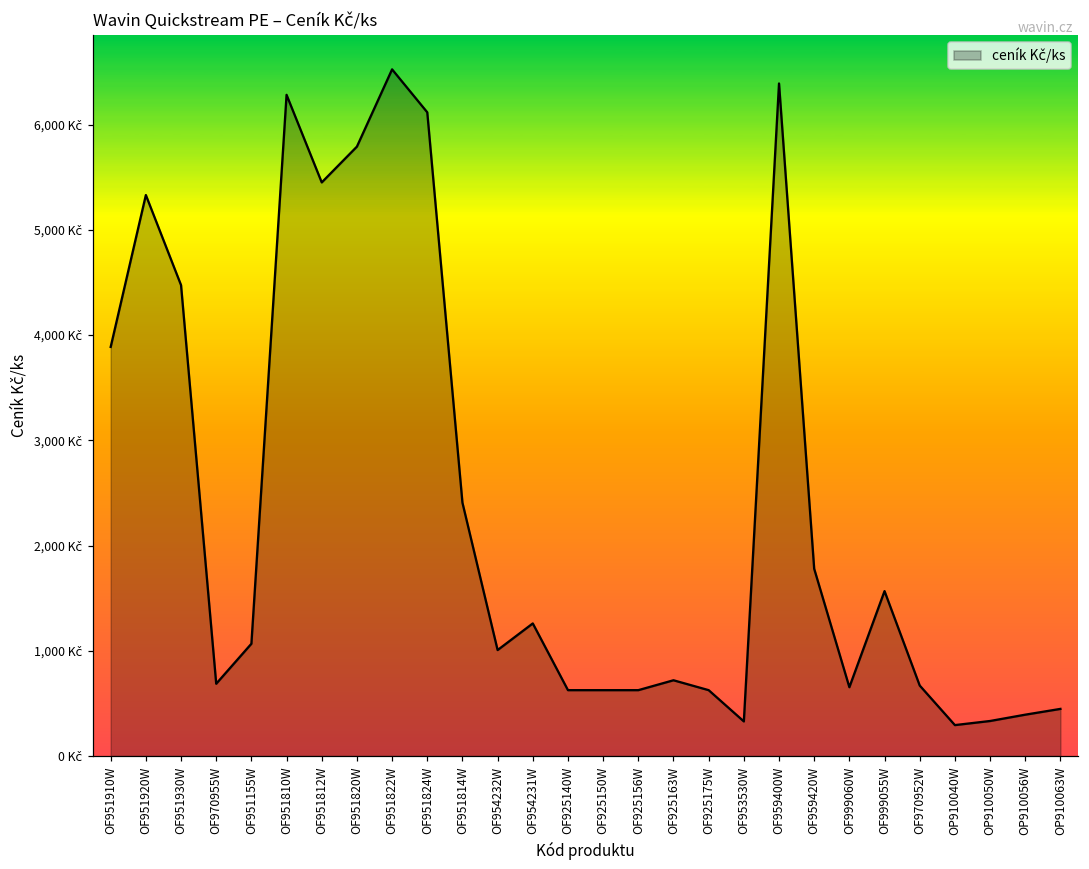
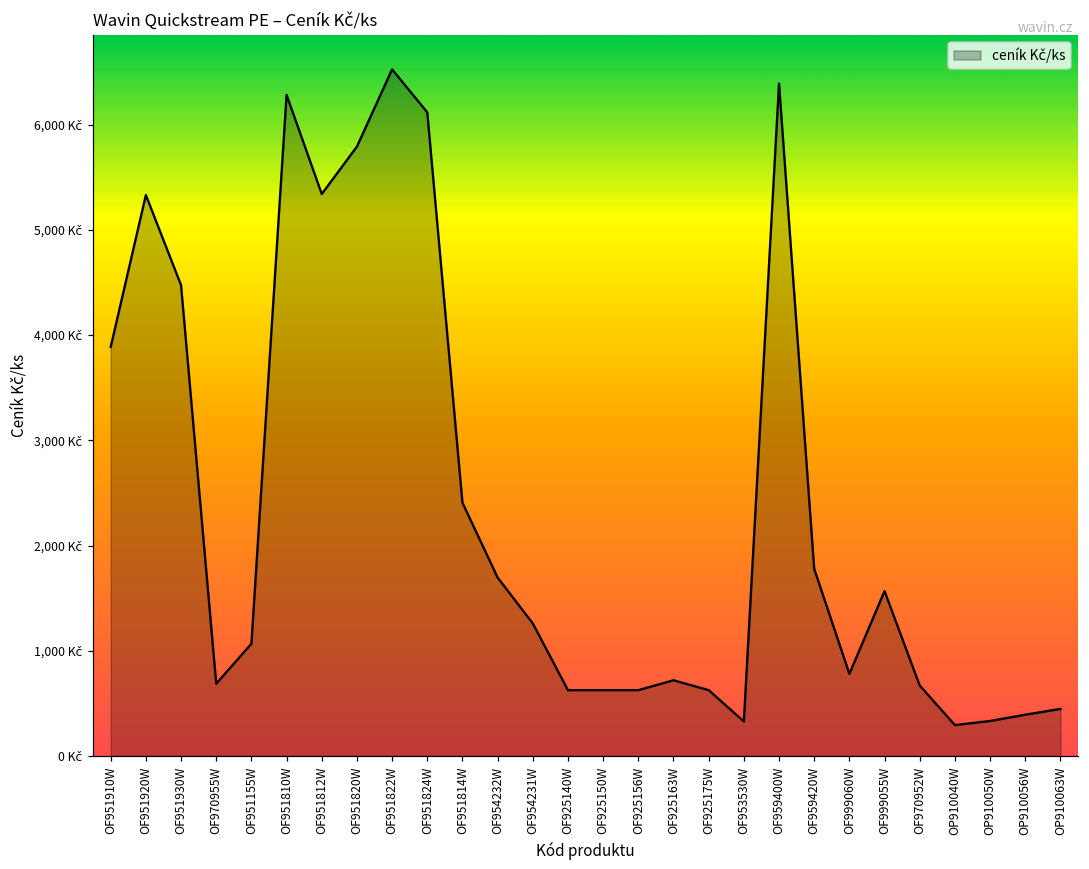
  {
    "OF951910W": "3,900 Kč",
    "OF951920W": "5,300 Kč",
    "OF951930W": "4,500 Kč",
    "OF970955W": "700 Kč",
    "OF951155W": "1,100 Kč",
    "OF951810W": "6,300 Kč",
-   "OF951812W": "5,500 Kč",
+   "OF951812W": "5,300 Kč",
    "OF951820W": "5,800 Kč",
    "OF951822W": "6,500 Kč",
    "OF951824W": "6,100 Kč",
    "OF951814W": "2,400 Kč",
-   "OF954232W": "1,000 Kč",
+   "OF954232W": "1,700 Kč",
    "OF954231W": "1,300 Kč",
    "OF925140W": "600 Kč",
    "OF925150W": "600 Kč",
    "OF925156W": "600 Kč",
    "OF925163W": "700 Kč",
    "OF925175W": "600 Kč",
    "OF953530W": "300 Kč",
    "OF959400W": "6,400 Kč",
    "OF959420W": "1,800 Kč",
-   "OF999060W": "700 Kč",
+   "OF999060W": "800 Kč",
    "OF999055W": "1,600 Kč",
    "OF970952W": "700 Kč",
    "OP910040W": "300 Kč",
    "OP910050W": "300 Kč",
    "OP910056W": "400 Kč",
    "OP910063W": "400 Kč"
  }
